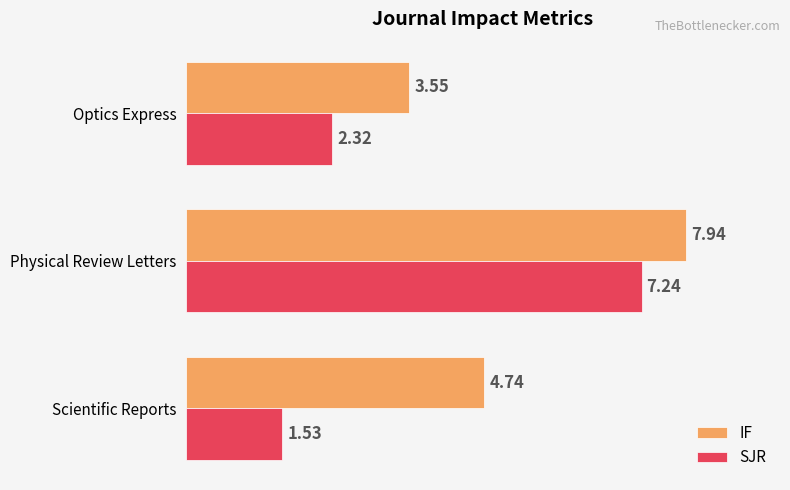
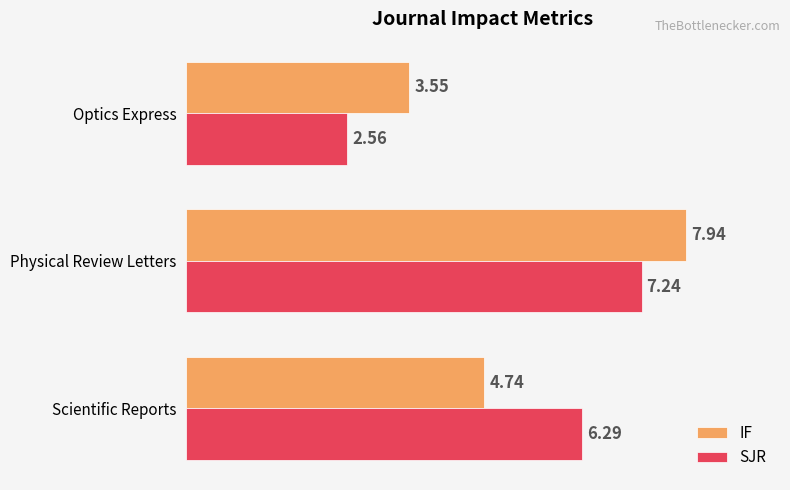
  {
    "IF": {
      "Optics Express": 3.55,
      "Physical Review Letters": 7.94,
      "Scientific Reports": 4.74
    },
    "SJR": {
-     "Optics Express": 2.32,
+     "Optics Express": 2.56,
      "Physical Review Letters": 7.24,
-     "Scientific Reports": 1.53
+     "Scientific Reports": 6.29
    }
  }
